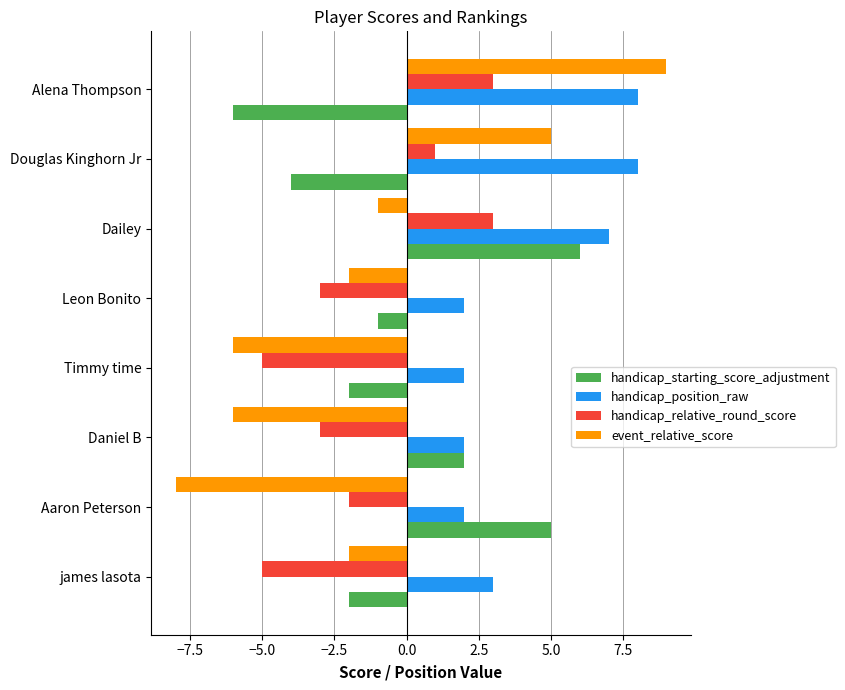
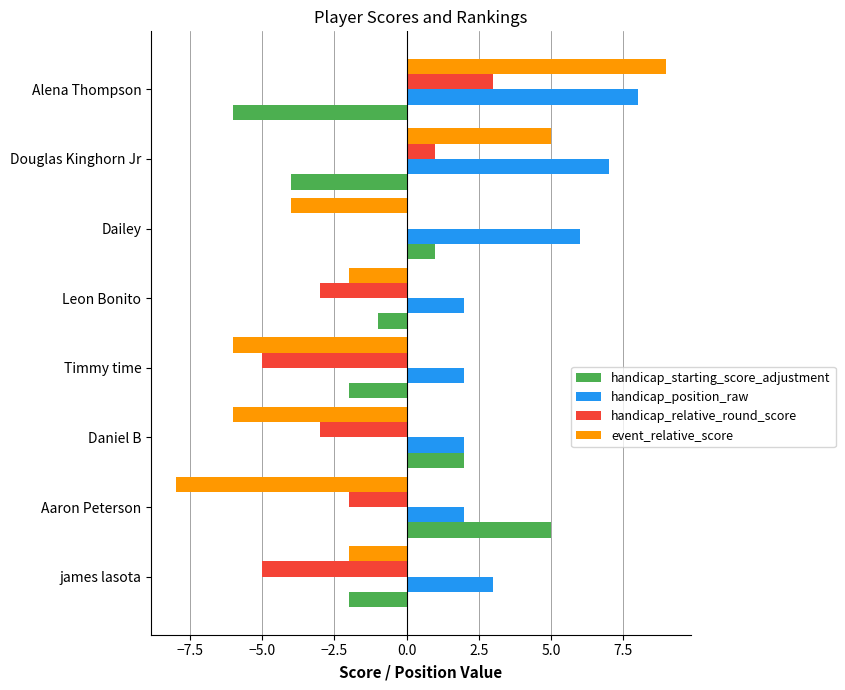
  {
    "handicap_starting_score_adjustment": {
      "Alena Thompson": -6,
      "Douglas Kinghorn Jr": -4,
-     "Dailey": 6,
+     "Dailey": 1,
      "Leon Bonito": -1,
      "Timmy time": -2,
      "Daniel B": 2,
      "Aaron Peterson": 5,
      "james lasota": -2
    },
    "handicap_position_raw": {
      "Alena Thompson": 8,
-     "Douglas Kinghorn Jr": 8,
-     "Dailey": 7,
+     "Douglas Kinghorn Jr": 7,
+     "Dailey": 6,
      "Leon Bonito": 2,
      "Timmy time": 2,
      "Daniel B": 2,
      "Aaron Peterson": 2,
      "james lasota": 3
    },
    "handicap_relative_round_score": {
      "Alena Thompson": 3,
      "Douglas Kinghorn Jr": 1,
-     "Dailey": 3,
+     "Dailey": 0,
      "Leon Bonito": -3,
      "Timmy time": -5,
      "Daniel B": -3,
      "Aaron Peterson": -2,
      "james lasota": -5
    },
    "event_relative_score": {
      "Alena Thompson": 9,
      "Douglas Kinghorn Jr": 5,
-     "Dailey": -1,
+     "Dailey": -4,
      "Leon Bonito": -2,
      "Timmy time": -6,
      "Daniel B": -6,
      "Aaron Peterson": -8,
      "james lasota": -2
    }
  }
